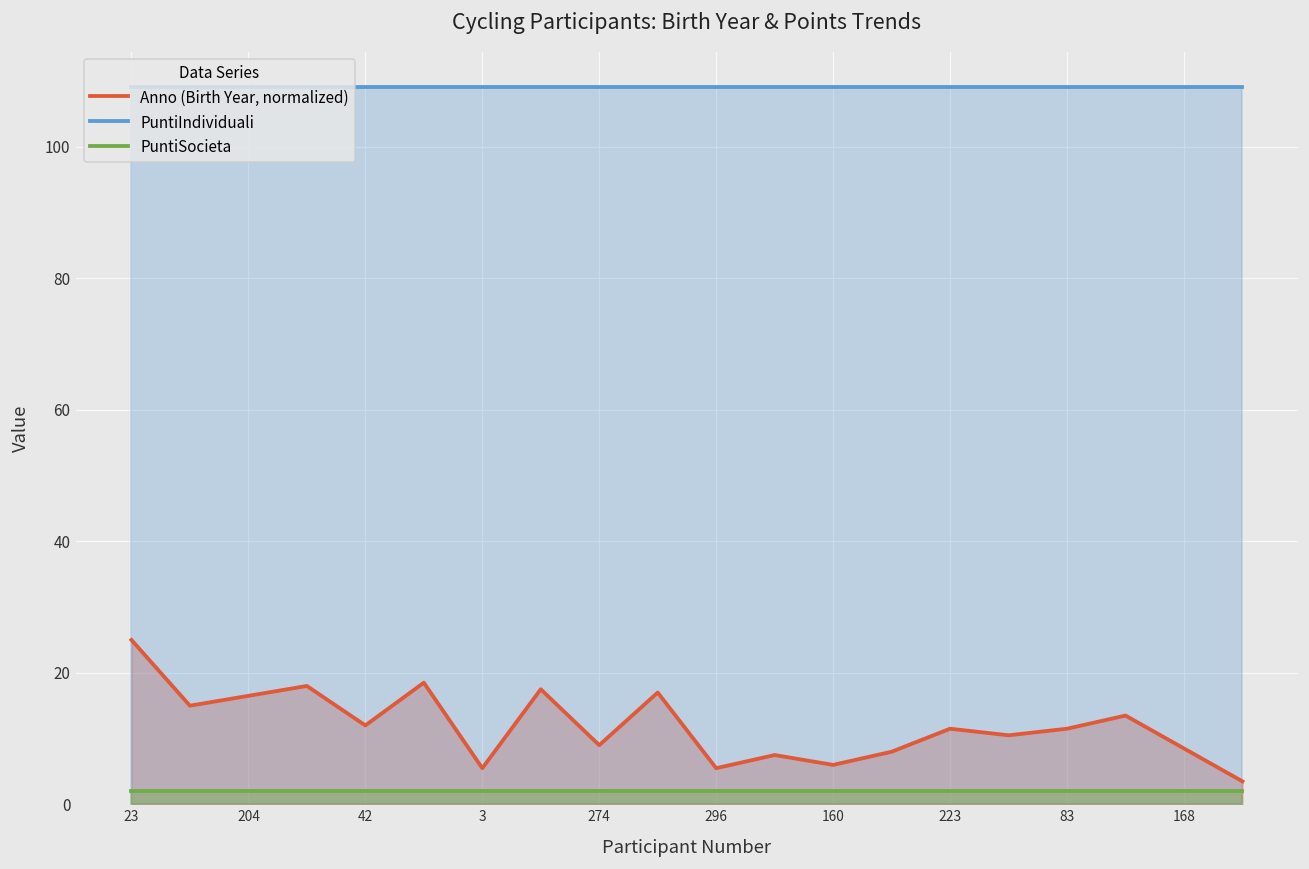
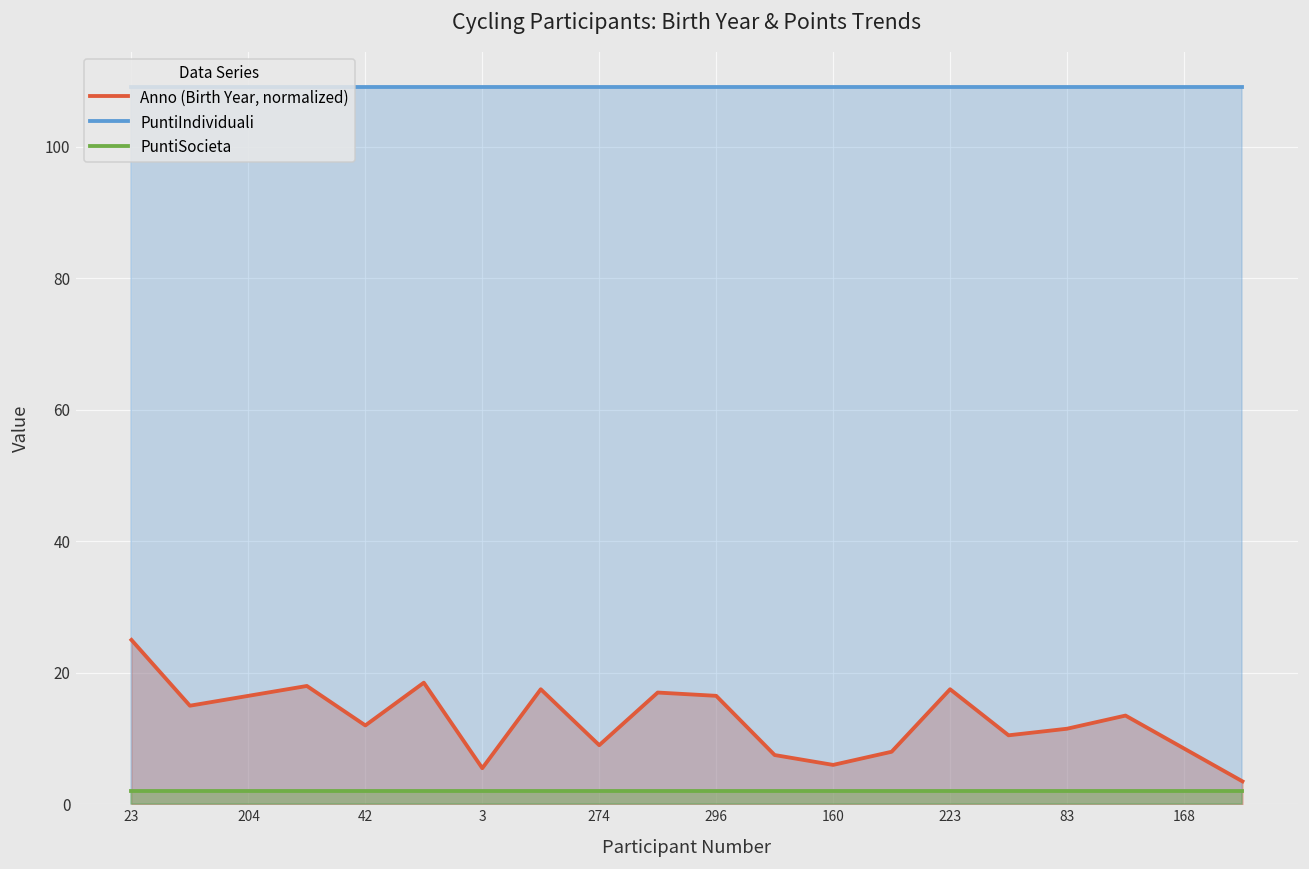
  {
    "Anno (Birth Year, normalized)": {
      "23": 25,
      "204": 17,
      "42": 12,
      "274": 9,
-     "296": 6,
+     "296": 17,
      "160": 6,
-     "223": 12,
+     "223": 18,
      "83": 12,
      "168": 9
    },
    "PuntiIndividuali": {
      "42": 109,
      "274": 109,
      "296": 109,
      "160": 109,
      "223": 109,
      "83": 109,
      "168": 109
    },
    "PuntiSocieta": {
      "23": 2,
      "204": 2,
      "42": 2,
      "274": 2,
      "296": 2,
      "160": 2,
      "223": 2,
      "83": 2,
      "168": 2
    }
  }
